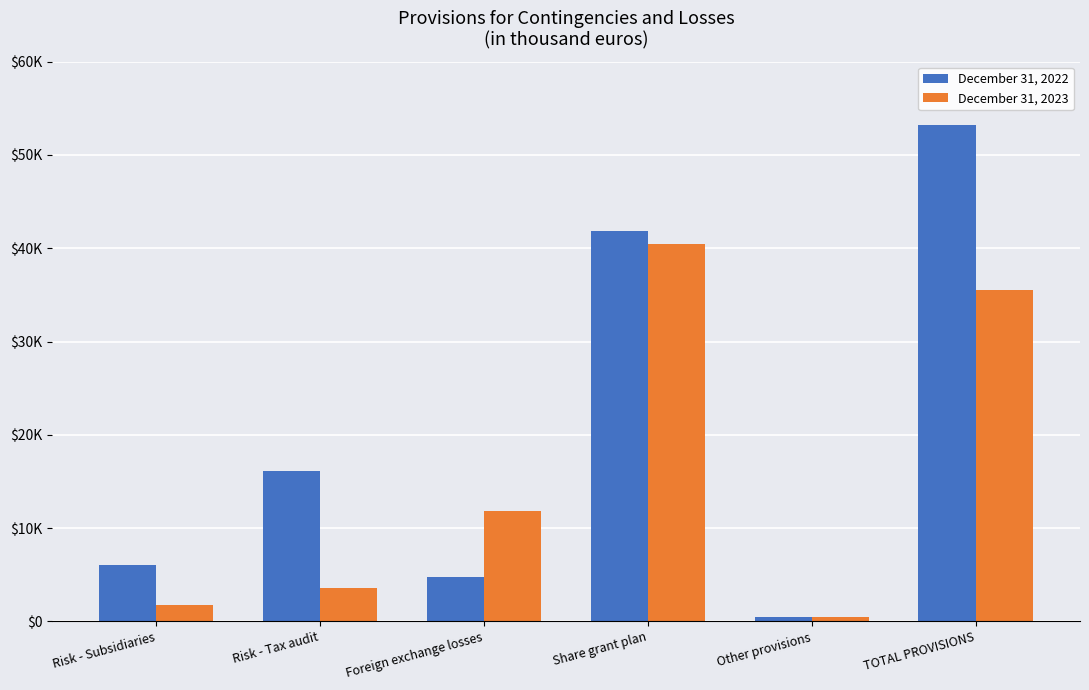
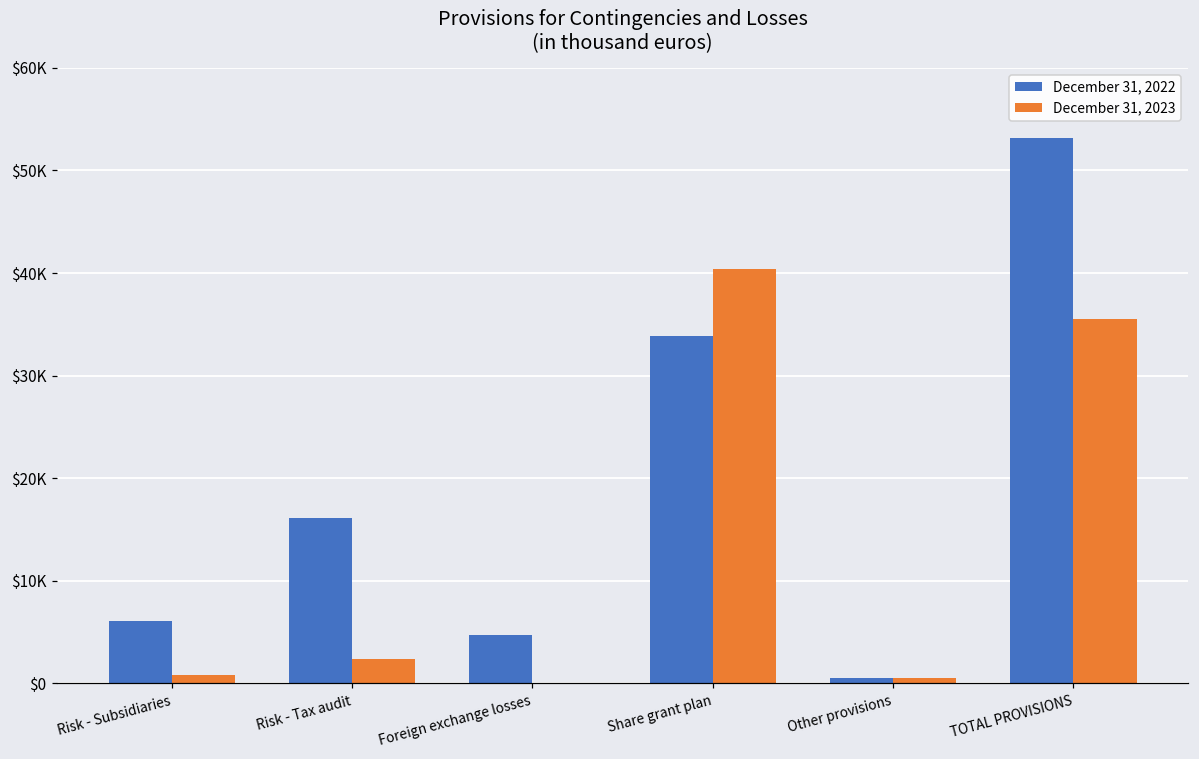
  {
    "December 31, 2022": {
      "Risk - Subsidiaries": "$6000",
      "Risk - Tax audit": "$16000",
      "Foreign exchange losses": "$5000",
-     "Share grant plan": "$42000",
+     "Share grant plan": "$34000",
      "Other provisions": "$1000",
      "TOTAL PROVISIONS": "$53000"
    },
    "December 31, 2023": {
-     "Risk - Subsidiaries": "$2000",
-     "Risk - Tax audit": "$4000",
-     "Foreign exchange losses": "$12000",
+     "Risk - Subsidiaries": "$1000",
+     "Risk - Tax audit": "$2000",
+     "Foreign exchange losses": "$0",
      "Share grant plan": "$40000",
      "Other provisions": "$1000",
      "TOTAL PROVISIONS": "$35000"
    }
  }
